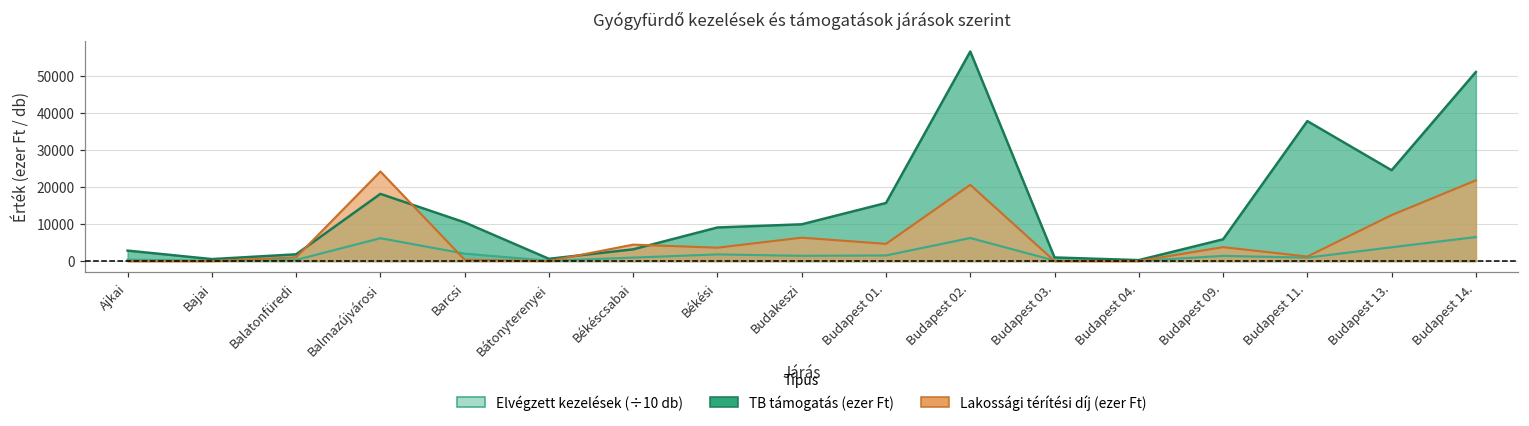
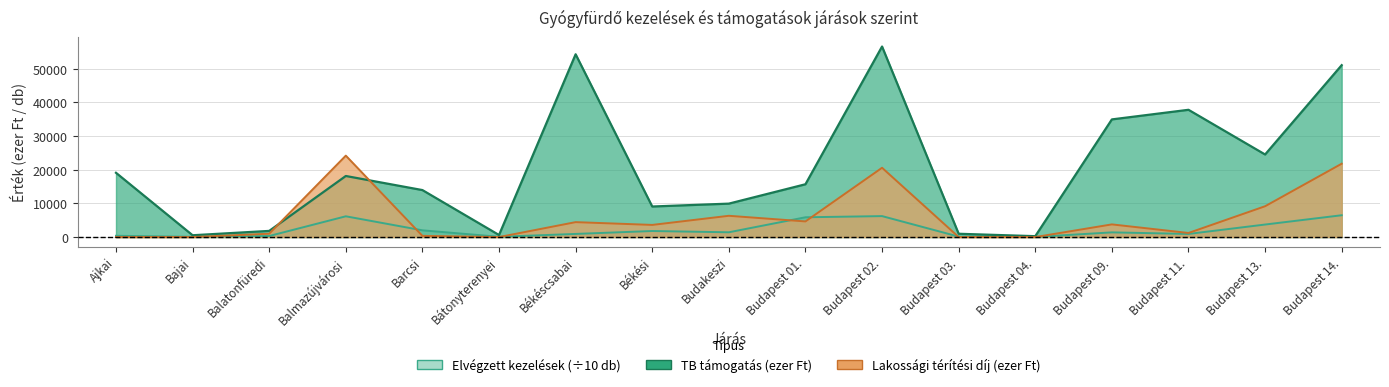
  {
    "Elvégzett kezelések (÷10 db)": {
      "Balmazújvárosi": 6000,
      "Barcsi": 2000,
      "Békéscsabai": 1000,
      "Békési": 2000,
      "Budakeszi": 1000,
-     "Budapest 01.": 2000,
+     "Budapest 01.": 6000,
      "Budapest 02.": 6000,
      "Budapest 09.": 1000,
      "Budapest 13.": 4000,
      "Budapest 14.": 6000
    },
    "TB támogatás (ezer Ft)": {
-     "Ajkai": 3000,
+     "Ajkai": 19000,
      "Balatonfüredi": 2000,
      "Balmazújvárosi": 18000,
-     "Barcsi": 10000,
-     "Békéscsabai": 3000,
+     "Barcsi": 14000,
+     "Békéscsabai": 54000,
      "Békési": 9000,
      "Budakeszi": 10000,
      "Budapest 01.": 16000,
      "Budapest 02.": 57000,
      "Budapest 03.": 1000,
-     "Budapest 09.": 6000,
+     "Budapest 09.": 35000,
      "Budapest 11.": 38000,
      "Budapest 13.": 25000,
      "Budapest 14.": 51000
    },
    "Lakossági térítési díj (ezer Ft)": {
      "Balmazújvárosi": 24000,
      "Barcsi": 0,
      "Békéscsabai": 4000,
      "Békési": 4000,
      "Budakeszi": 6000,
      "Budapest 01.": 5000,
      "Budapest 02.": 21000,
      "Budapest 09.": 4000,
-     "Budapest 13.": 12000,
+     "Budapest 13.": 9000,
      "Budapest 14.": 22000
    }
  }
